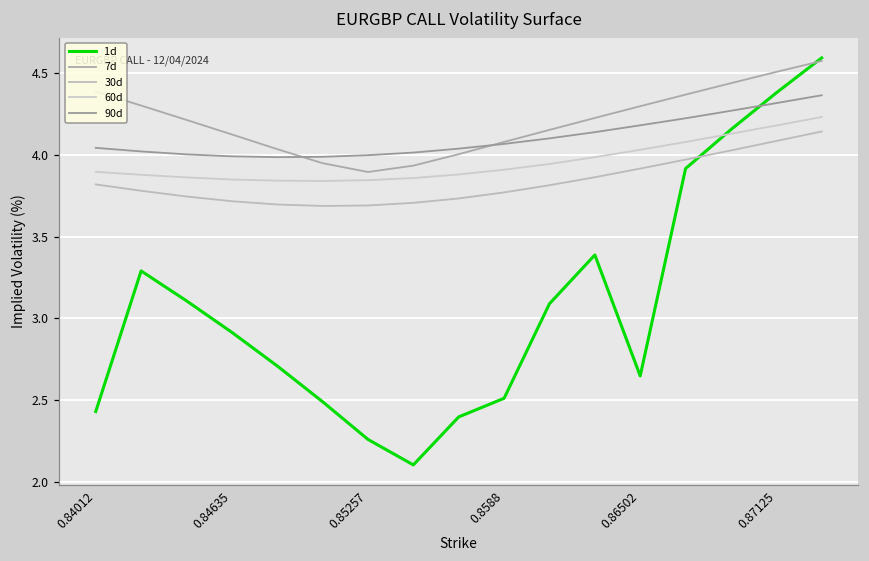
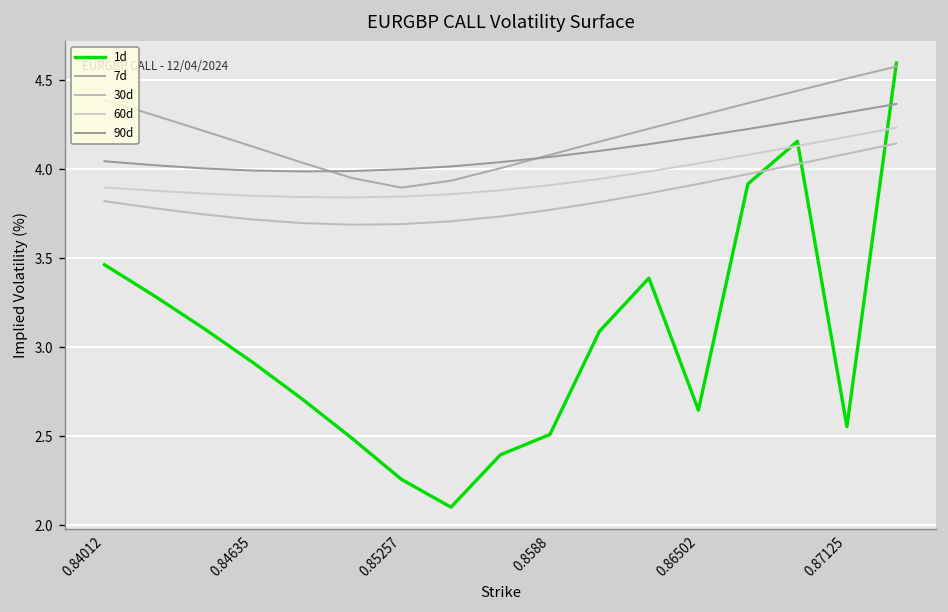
  {
    "1d": {
-     "0.84012": 2.43,
+     "0.84012": 3.46,
      "0.84635": 2.91,
      "0.85257": 2.26,
      "0.8588": 2.51,
      "0.86502": 2.65,
-     "0.87125": 4.38
+     "0.87125": 2.55
    }
  }
